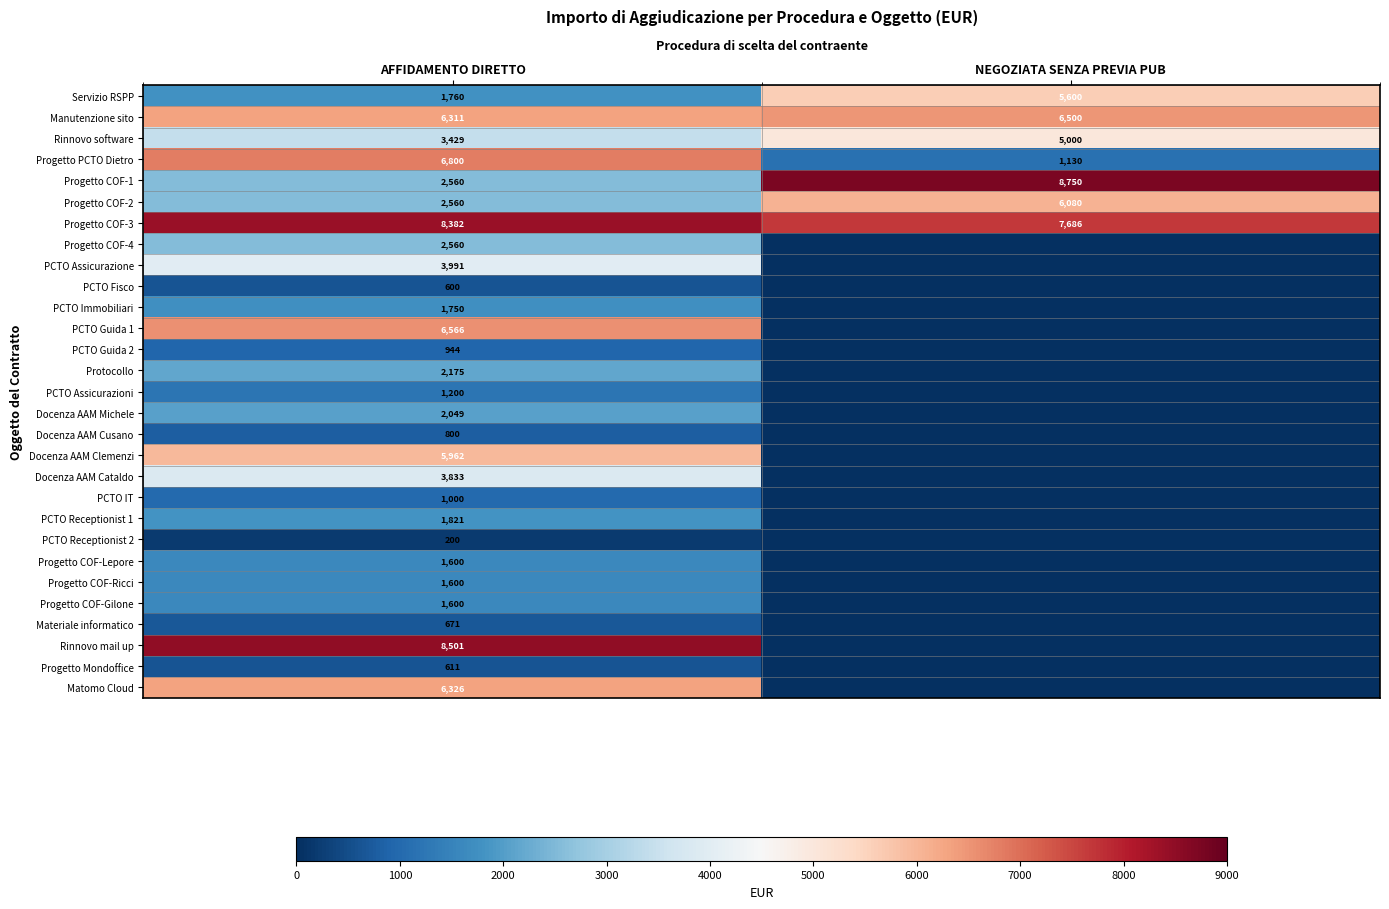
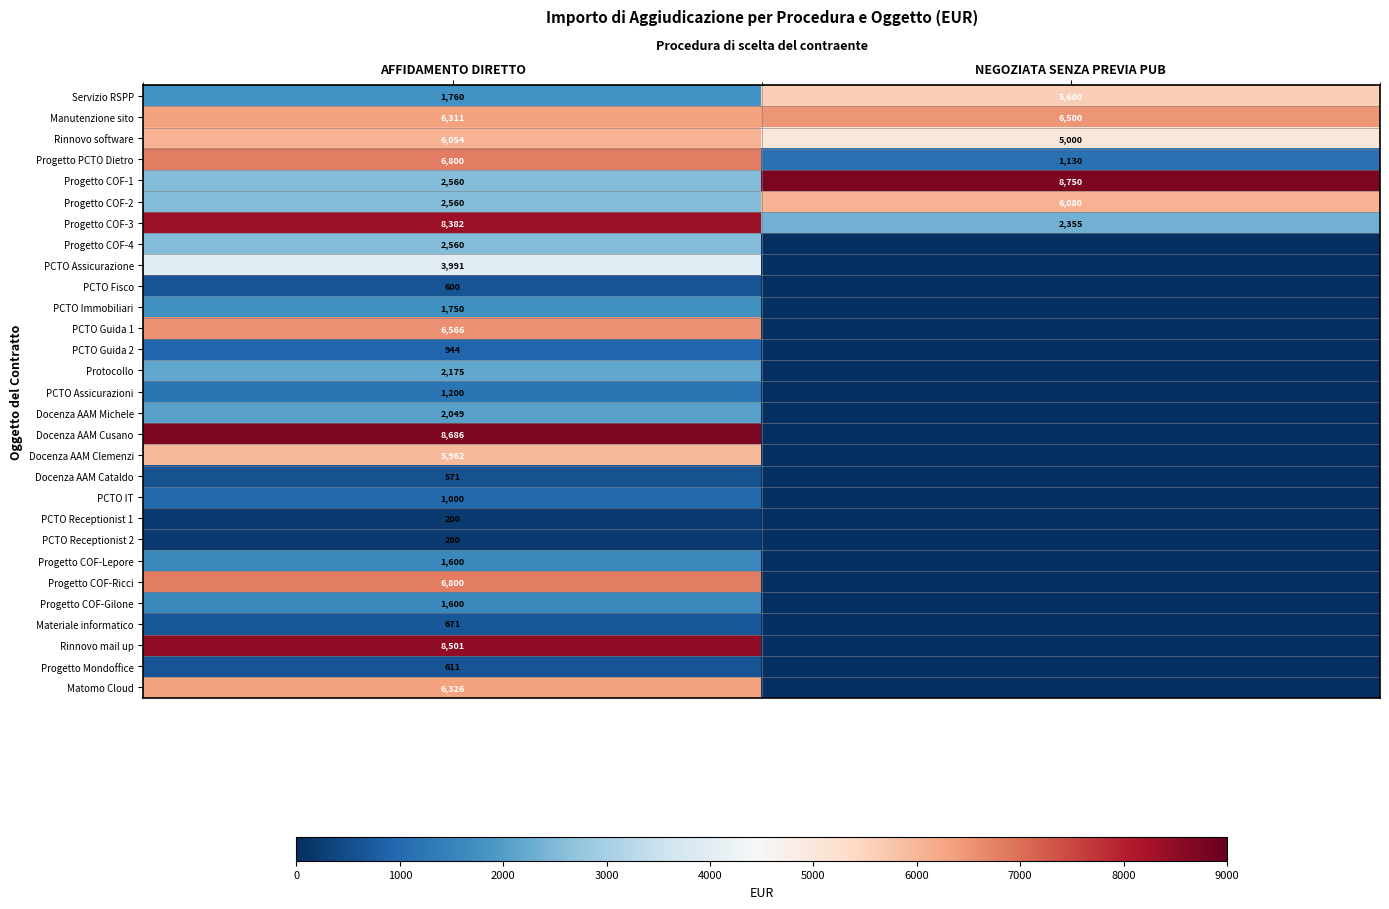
  {
    "Servizio RSPP": {
      "AFFIDAMENTO DIRETTO": "1,760",
      "NEGOZIATA SENZA PREVIA PUB": "5,600"
    },
    "Manutenzione sito": {
      "AFFIDAMENTO DIRETTO": "6,311",
      "NEGOZIATA SENZA PREVIA PUB": "6,500"
    },
    "Rinnovo software": {
-     "AFFIDAMENTO DIRETTO": "3,429",
+     "AFFIDAMENTO DIRETTO": "6,054",
      "NEGOZIATA SENZA PREVIA PUB": "5,000"
    },
    "Progetto PCTO Dietro": {
      "AFFIDAMENTO DIRETTO": "6,800",
      "NEGOZIATA SENZA PREVIA PUB": "1,130"
    },
    "Progetto COF-1": {
      "AFFIDAMENTO DIRETTO": "2,560",
      "NEGOZIATA SENZA PREVIA PUB": "8,750"
    },
    "Progetto COF-2": {
      "AFFIDAMENTO DIRETTO": "2,560",
      "NEGOZIATA SENZA PREVIA PUB": "6,080"
    },
    "Progetto COF-3": {
      "AFFIDAMENTO DIRETTO": "8,382",
-     "NEGOZIATA SENZA PREVIA PUB": "7,686"
+     "NEGOZIATA SENZA PREVIA PUB": "2,355"
    },
    "Progetto COF-4": {
      "AFFIDAMENTO DIRETTO": "2,560"
    },
    "PCTO Assicurazione": {
      "AFFIDAMENTO DIRETTO": "3,991"
    },
    "PCTO Fisco": {
      "AFFIDAMENTO DIRETTO": "600"
    },
    "PCTO Immobiliari": {
      "AFFIDAMENTO DIRETTO": "1,750"
    },
    "PCTO Guida 1": {
      "AFFIDAMENTO DIRETTO": "6,566"
    },
    "PCTO Guida 2": {
      "AFFIDAMENTO DIRETTO": "944"
    },
    "Protocollo": {
      "AFFIDAMENTO DIRETTO": "2,175"
    },
    "PCTO Assicurazioni": {
      "AFFIDAMENTO DIRETTO": "1,200"
    },
    "Docenza AAM Michele": {
      "AFFIDAMENTO DIRETTO": "2,049"
    },
    "Docenza AAM Cusano": {
-     "AFFIDAMENTO DIRETTO": "800"
+     "AFFIDAMENTO DIRETTO": "8,686"
    },
    "Docenza AAM Clemenzi": {
      "AFFIDAMENTO DIRETTO": "5,962"
    },
    "Docenza AAM Cataldo": {
-     "AFFIDAMENTO DIRETTO": "3,833"
+     "AFFIDAMENTO DIRETTO": "571"
    },
    "PCTO IT": {
      "AFFIDAMENTO DIRETTO": "1,000"
    },
    "PCTO Receptionist 1": {
-     "AFFIDAMENTO DIRETTO": "1,821"
+     "AFFIDAMENTO DIRETTO": "200"
    },
    "PCTO Receptionist 2": {
      "AFFIDAMENTO DIRETTO": "200"
    },
    "Progetto COF-Lepore": {
      "AFFIDAMENTO DIRETTO": "1,600"
    },
    "Progetto COF-Ricci": {
-     "AFFIDAMENTO DIRETTO": "1,600"
+     "AFFIDAMENTO DIRETTO": "6,800"
    },
    "Progetto COF-Gilone": {
      "AFFIDAMENTO DIRETTO": "1,600"
    },
    "Materiale informatico": {
      "AFFIDAMENTO DIRETTO": "671"
    },
    "Rinnovo mail up": {
      "AFFIDAMENTO DIRETTO": "8,501"
    },
    "Progetto Mondoffice": {
      "AFFIDAMENTO DIRETTO": "611"
    },
    "Matomo Cloud": {
      "AFFIDAMENTO DIRETTO": "6,326"
    }
  }
